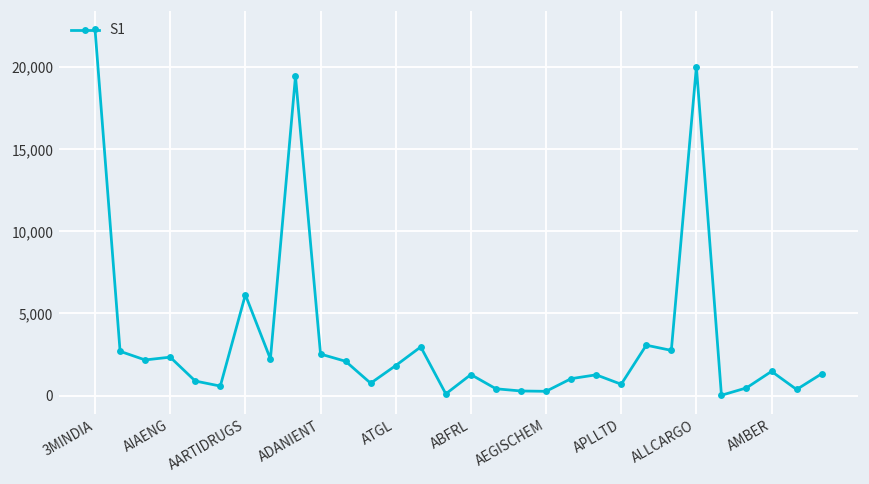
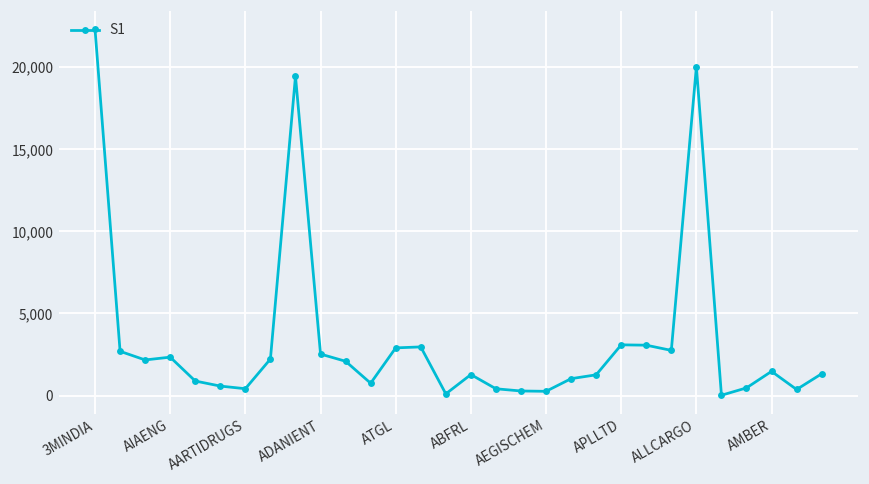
  {
    "AIAENG": "2,300",
-   "AARTIDRUGS": "6,100",
+   "AARTIDRUGS": "400",
    "ADANIENT": "2,500",
-   "ATGL": "1,800",
+   "ATGL": "2,900",
    "ABFRL": "1,300",
    "AEGISCHEM": "300",
-   "APLLTD": "700",
+   "APLLTD": "3,100",
    "ALLCARGO": "20,000",
    "AMBER": "1,500"
  }
